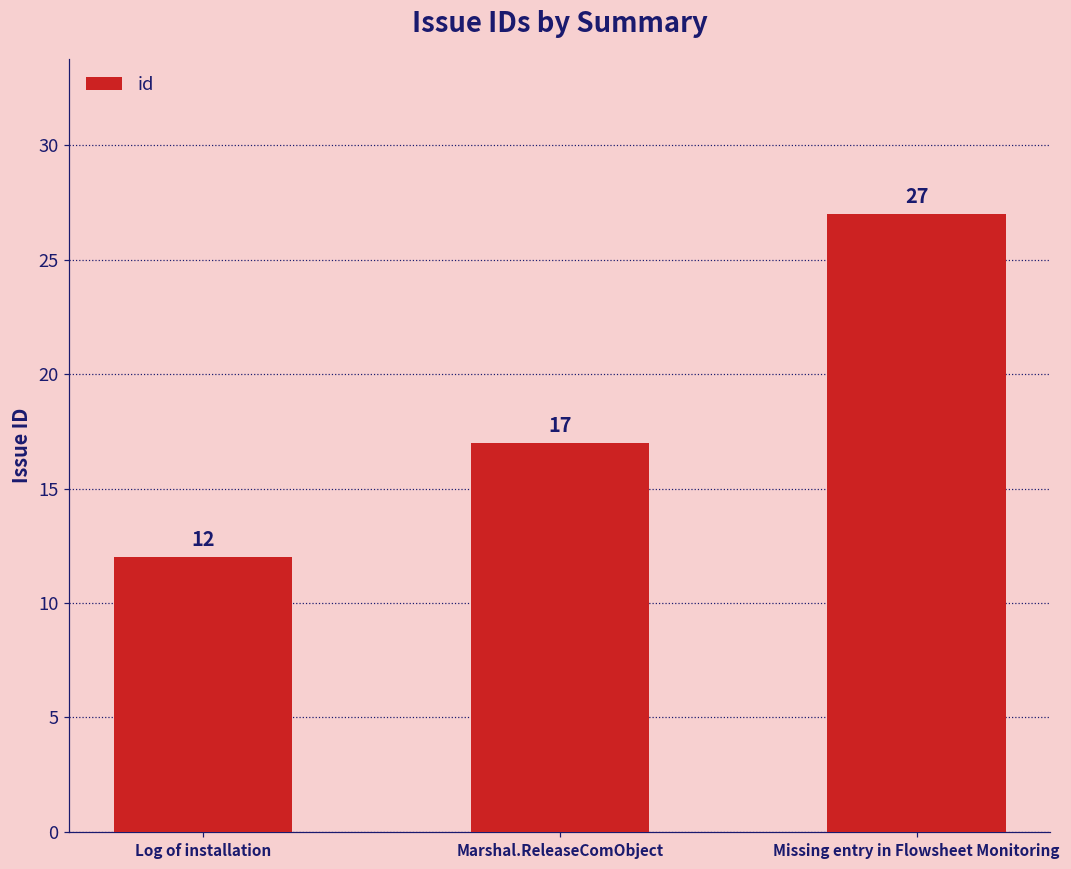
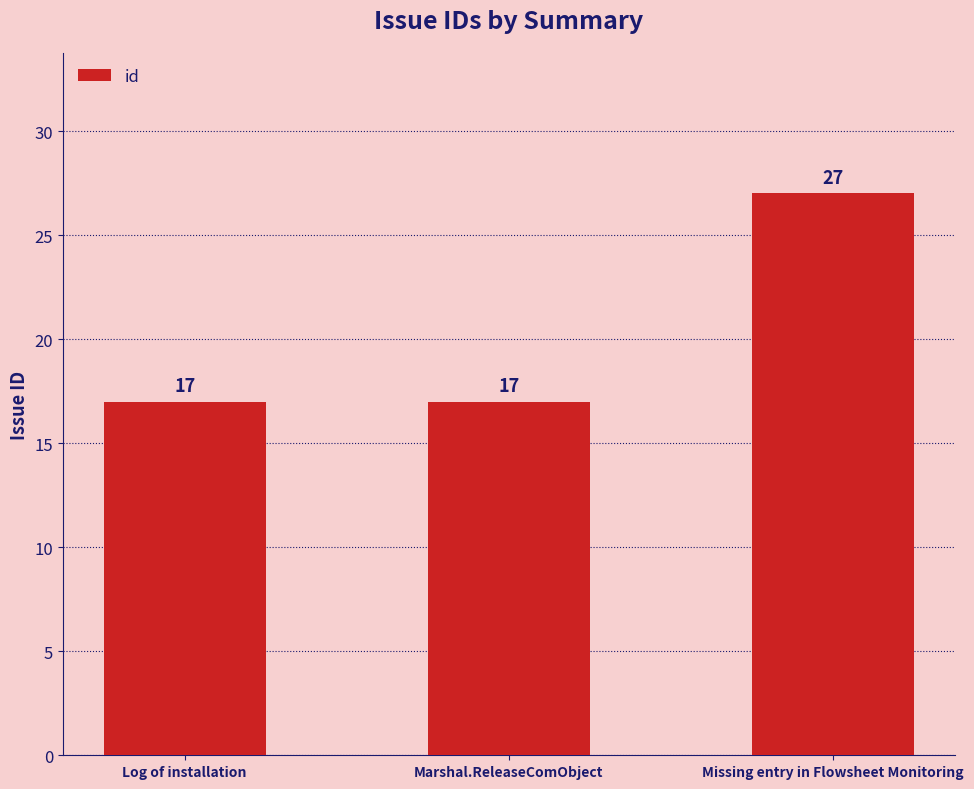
  {
-   "Log of installation": 12,
+   "Log of installation": 17,
    "Marshal.ReleaseComObject": 17,
    "Missing entry in Flowsheet Monitoring": 27
  }
